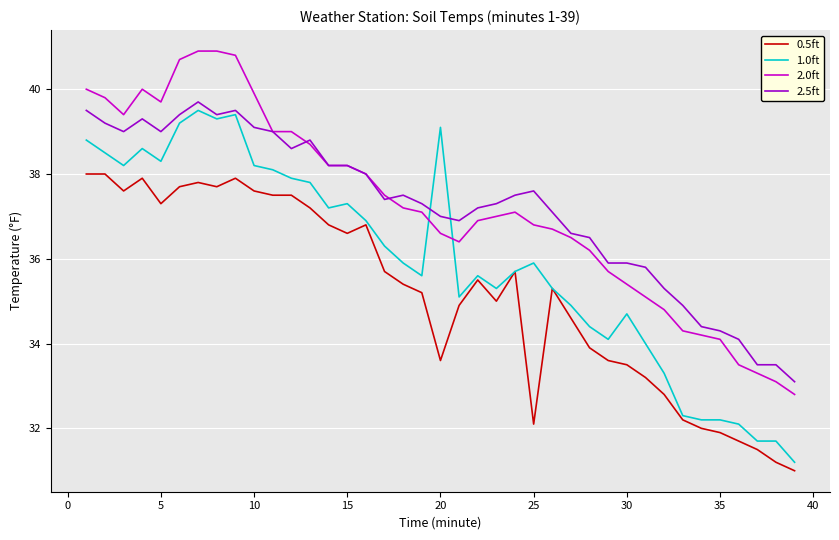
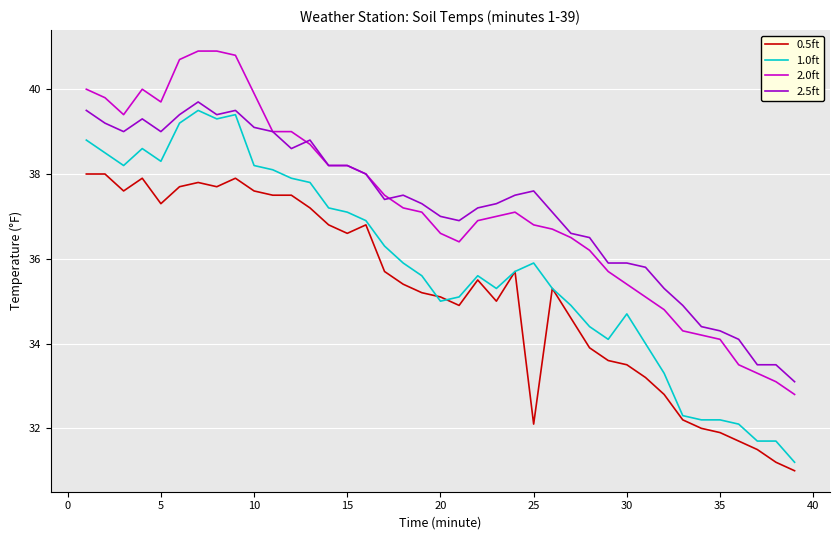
  {
    "0.5ft": {
      "5": 37.3,
      "10": 37.6,
      "15": 36.6,
-     "20": 33.6,
+     "20": 35.1,
      "25": 32.1,
      "30": 33.5,
      "35": 31.9
    },
    "1.0ft": {
      "5": 38.3,
      "10": 38.2,
-     "15": 37.3,
-     "20": 39.1,
+     "15": 37.1,
+     "20": 35.0,
      "25": 35.9,
      "30": 34.7,
      "35": 32.2
    }
  }
